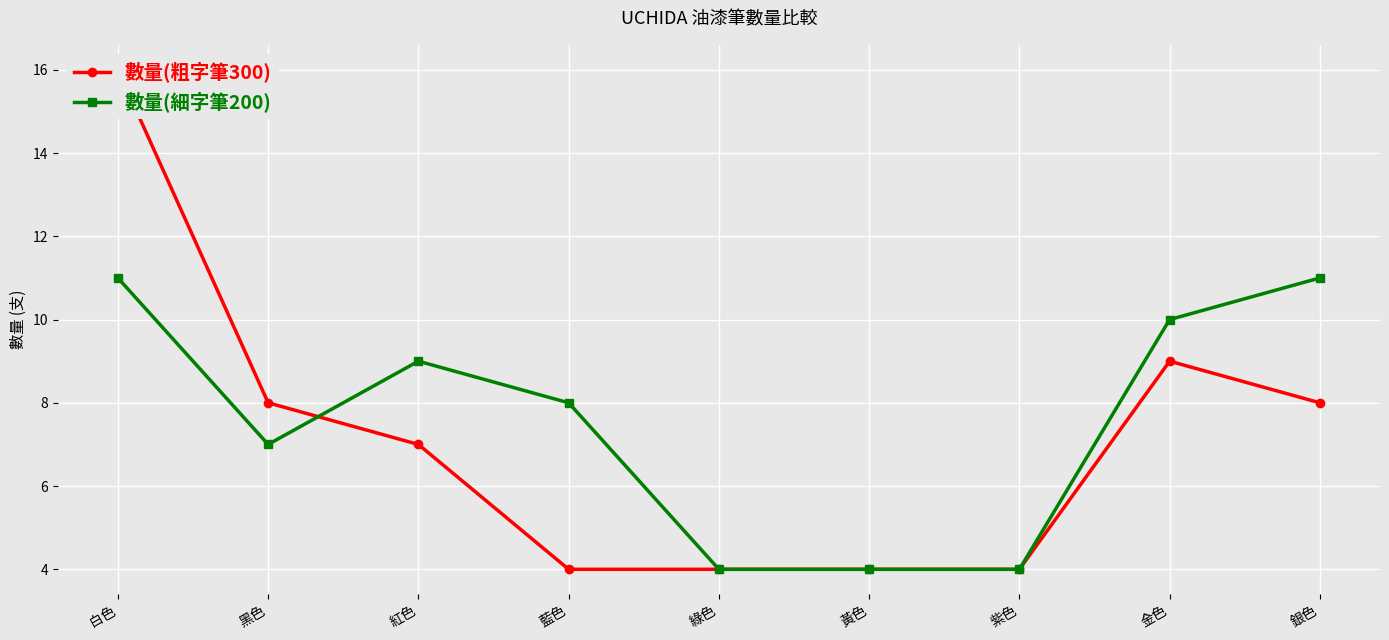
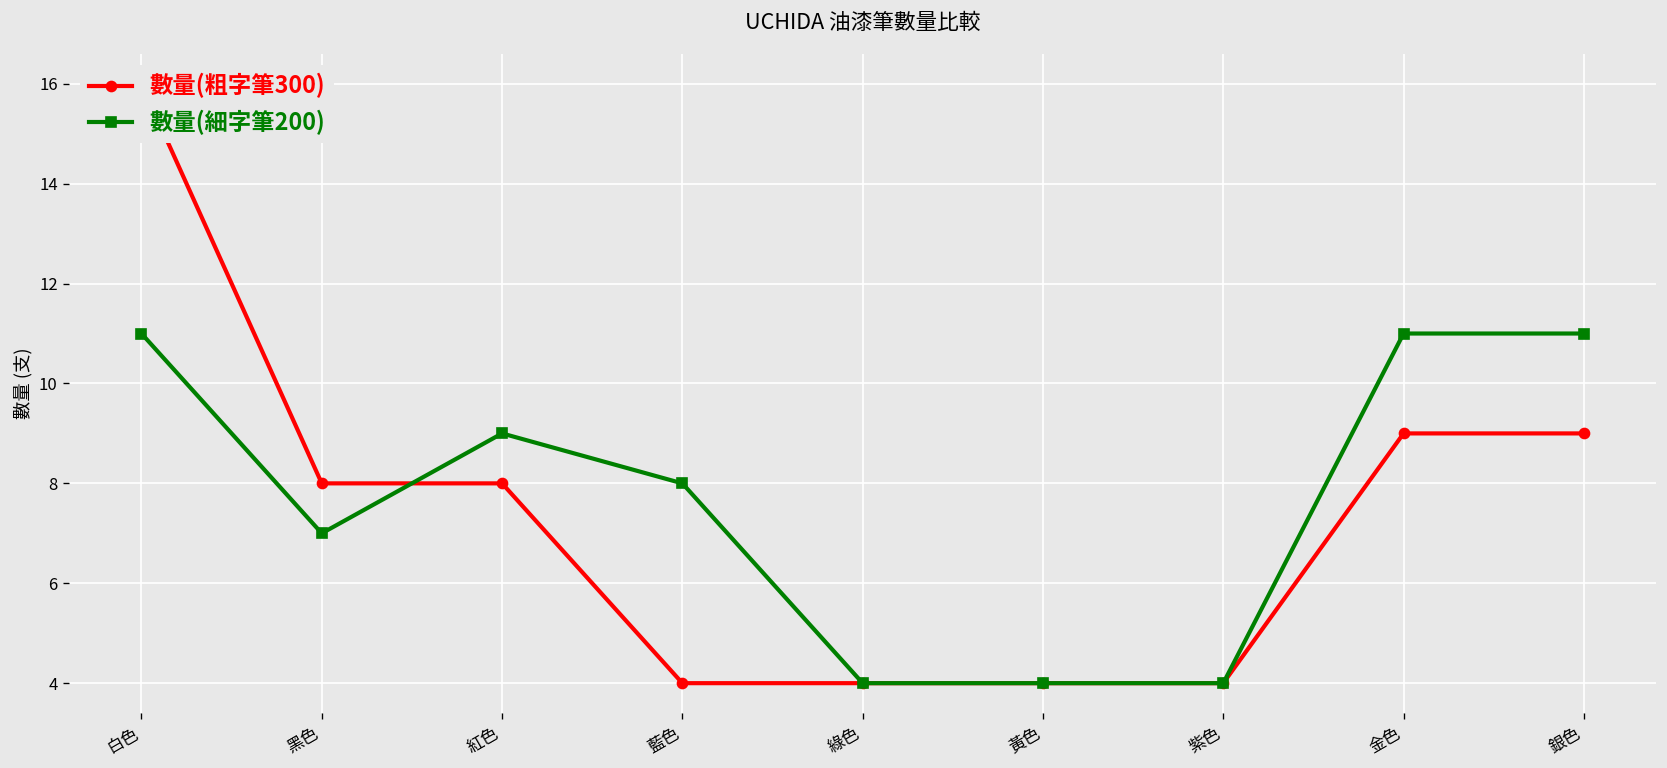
  {
    "數量(粗字筆300)": {
      "黑色": 8,
-     "紅色": 7,
+     "紅色": 8,
      "藍色": 4,
      "金色": 9,
-     "銀色": 8
+     "銀色": 9
    },
    "數量(細字筆200)": {
      "白色": 11,
      "黑色": 7,
      "紅色": 9,
      "藍色": 8,
-     "金色": 10,
+     "金色": 11,
      "銀色": 11
    }
  }
